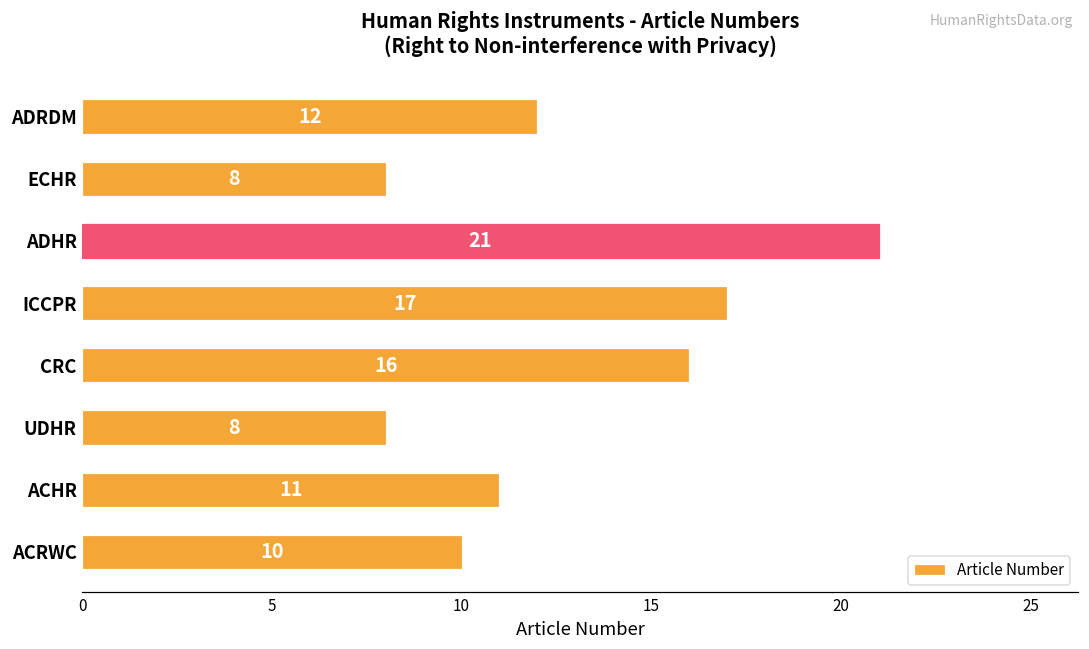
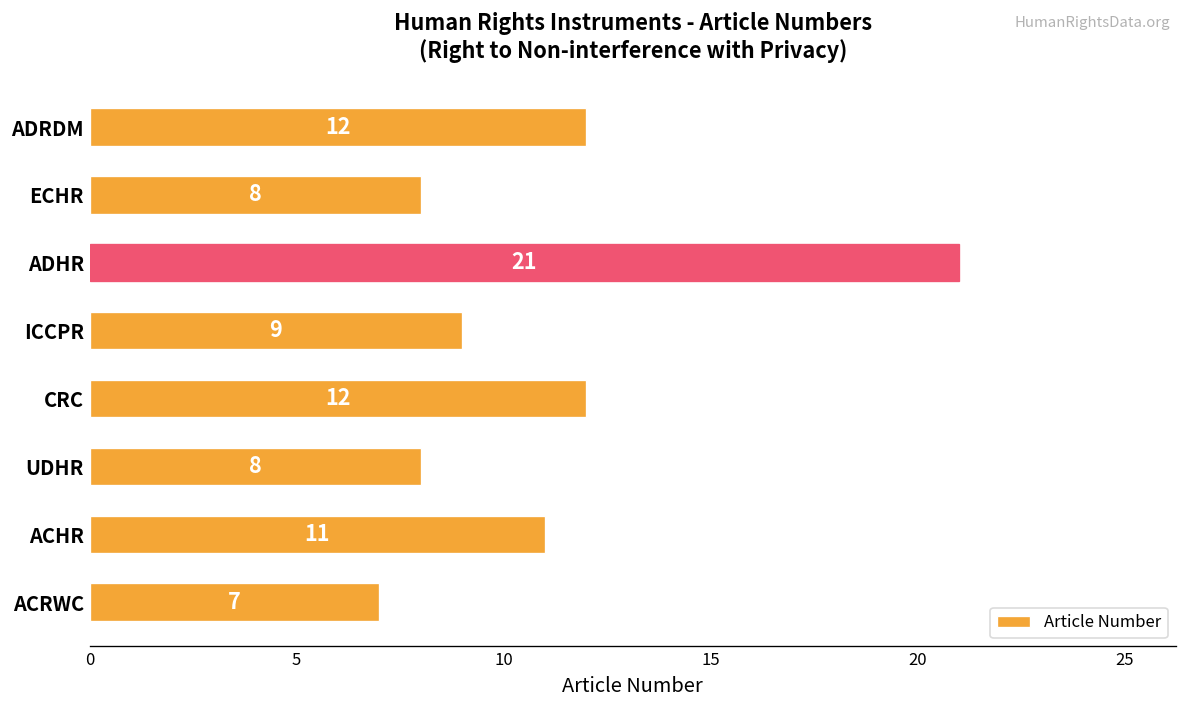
  {
    "ADRDM": 12,
    "ECHR": 8,
    "ADHR": 21,
-   "ICCPR": 17,
-   "CRC": 16,
+   "ICCPR": 9,
+   "CRC": 12,
    "UDHR": 8,
    "ACHR": 11,
-   "ACRWC": 10
+   "ACRWC": 7
  }
